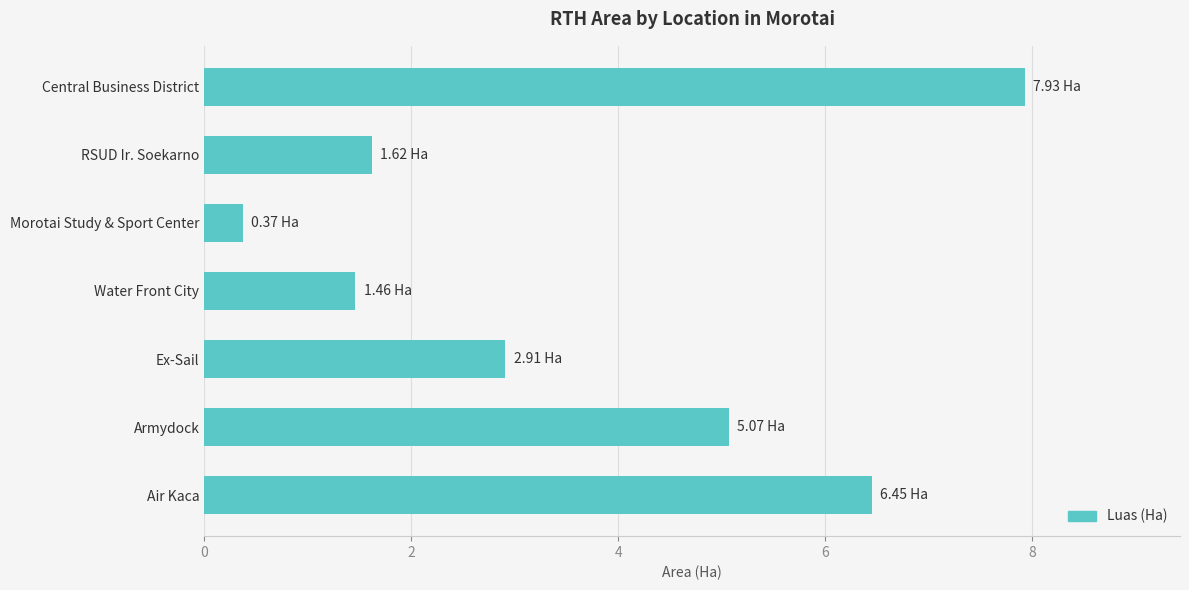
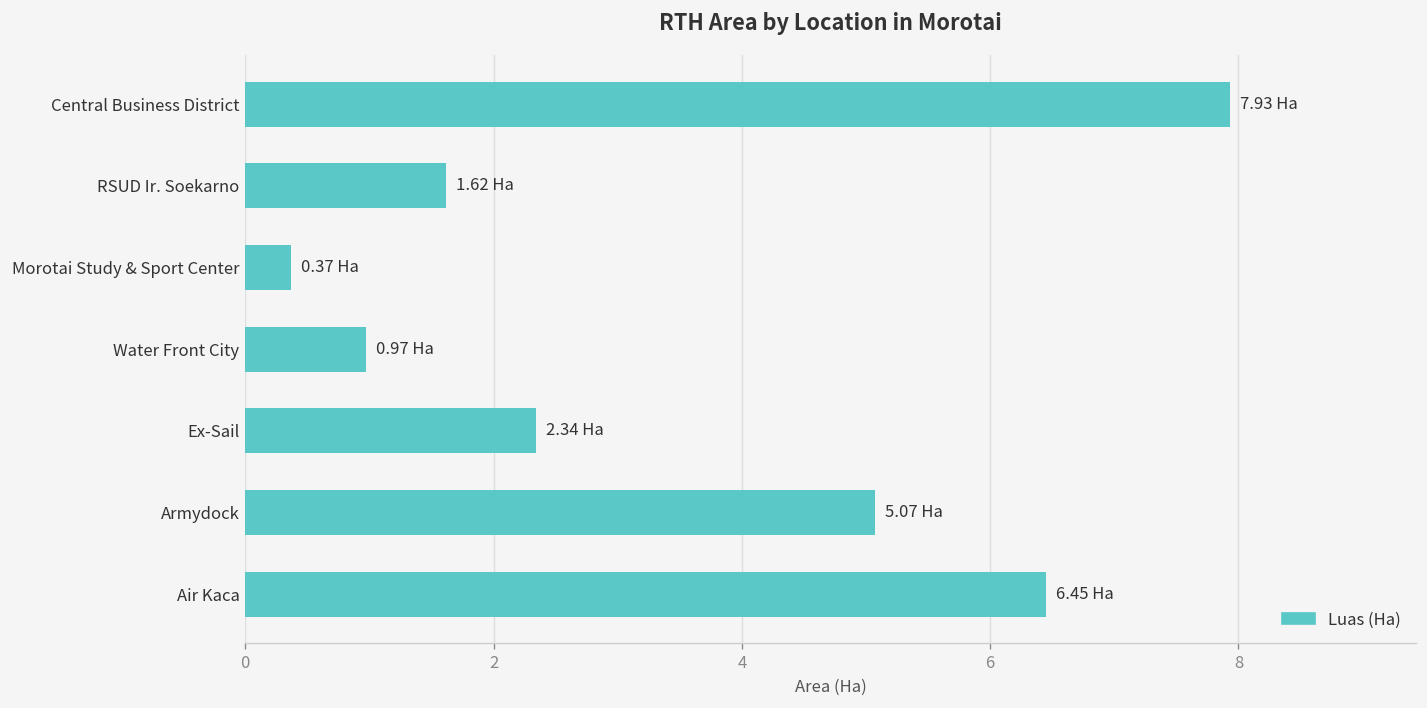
  {
    "Central Business District": 7.93,
    "RSUD Ir. Soekarno": 1.62,
    "Morotai Study & Sport Center": 0.37,
-   "Water Front City": 1.46,
-   "Ex-Sail": 2.91,
+   "Water Front City": 0.97,
+   "Ex-Sail": 2.34,
    "Armydock": 5.07,
    "Air Kaca": 6.45
  }
